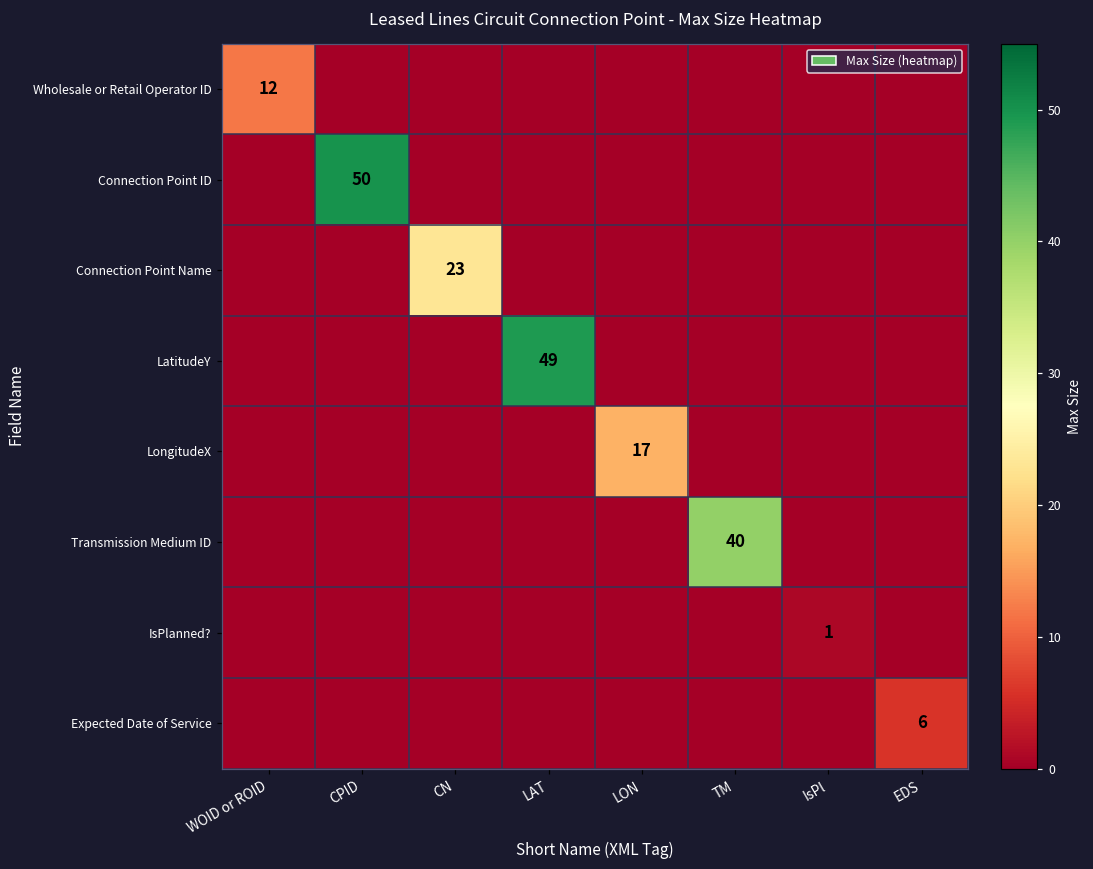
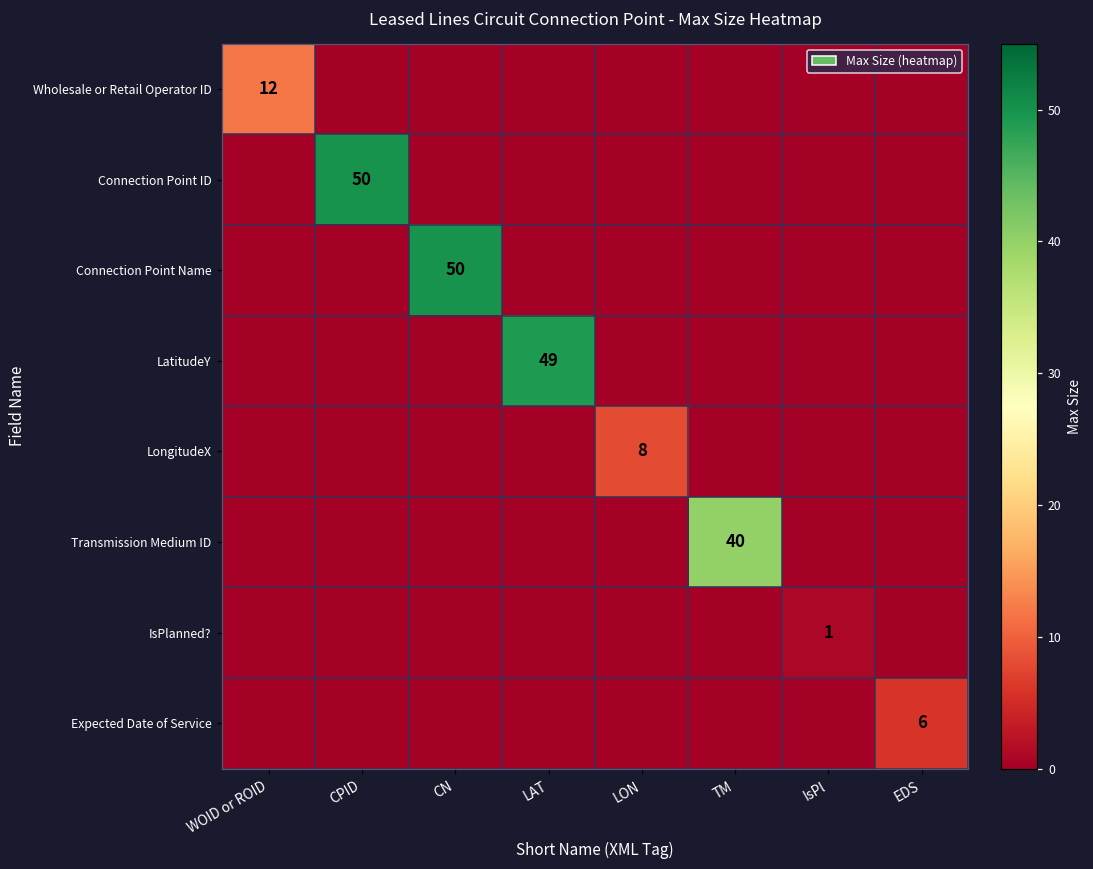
  {
    "Wholesale or Retail Operator ID": {
      "WOID or ROID": 12
    },
    "Connection Point ID": {
      "CPID": 50
    },
    "Connection Point Name": {
-     "CN": 23
+     "CN": 50
    },
    "LatitudeY": {
      "LAT": 49
    },
    "LongitudeX": {
-     "LON": 17
+     "LON": 8
    },
    "Transmission Medium ID": {
      "TM": 40
    },
    "IsPlanned?": {
      "IsPl": 1
    },
    "Expected Date of Service": {
      "EDS": 6
    }
  }
